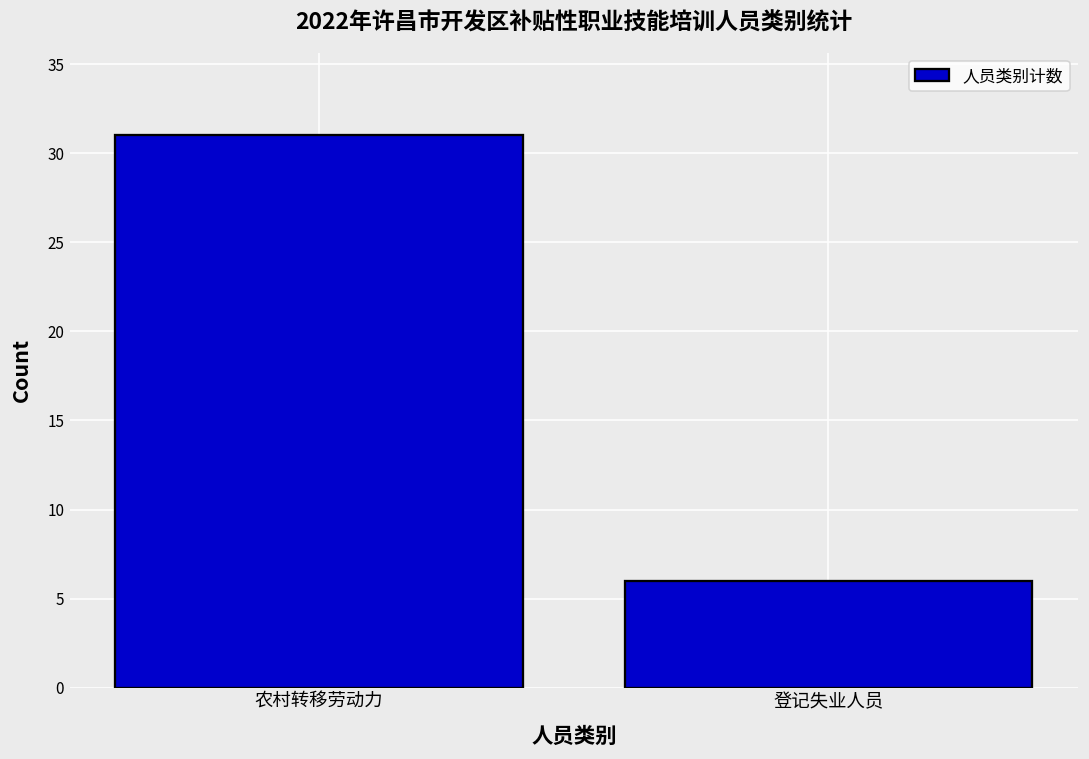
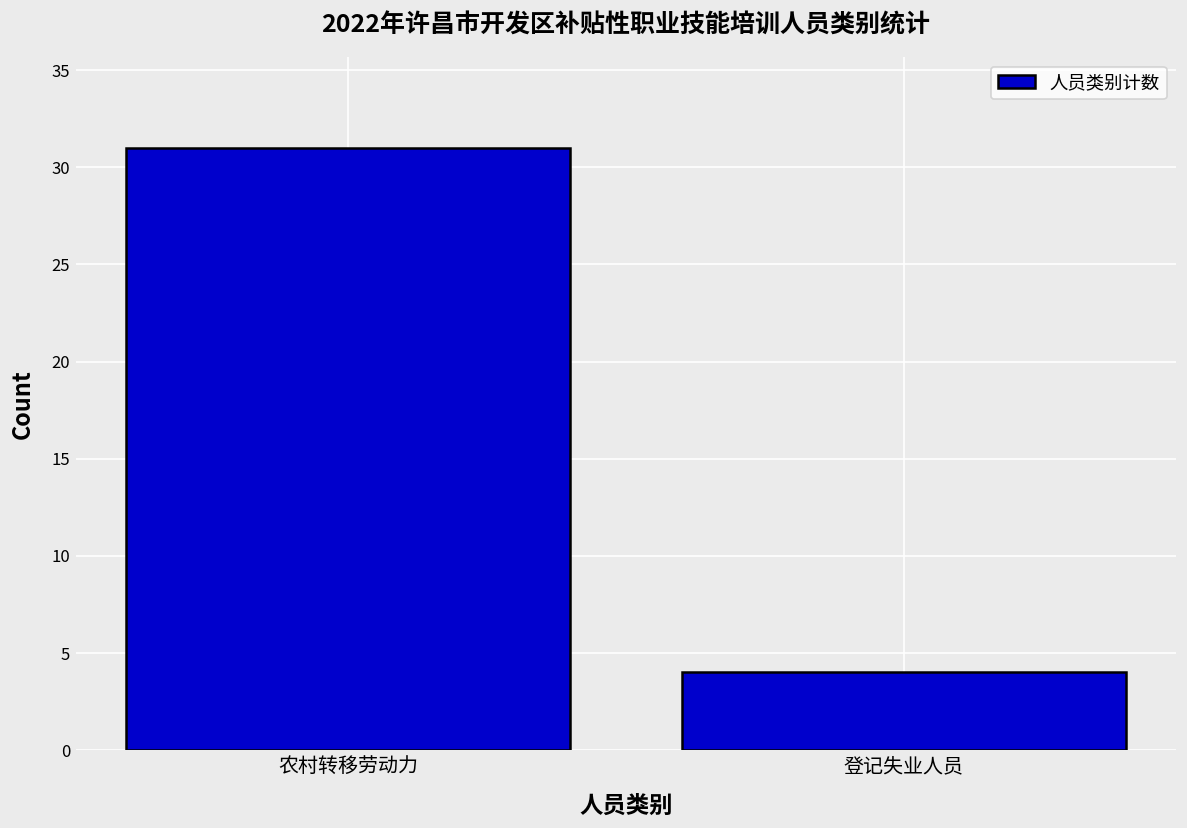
  {
    "农村转移劳动力": 31,
-   "登记失业人员": 6
+   "登记失业人员": 4
  }
